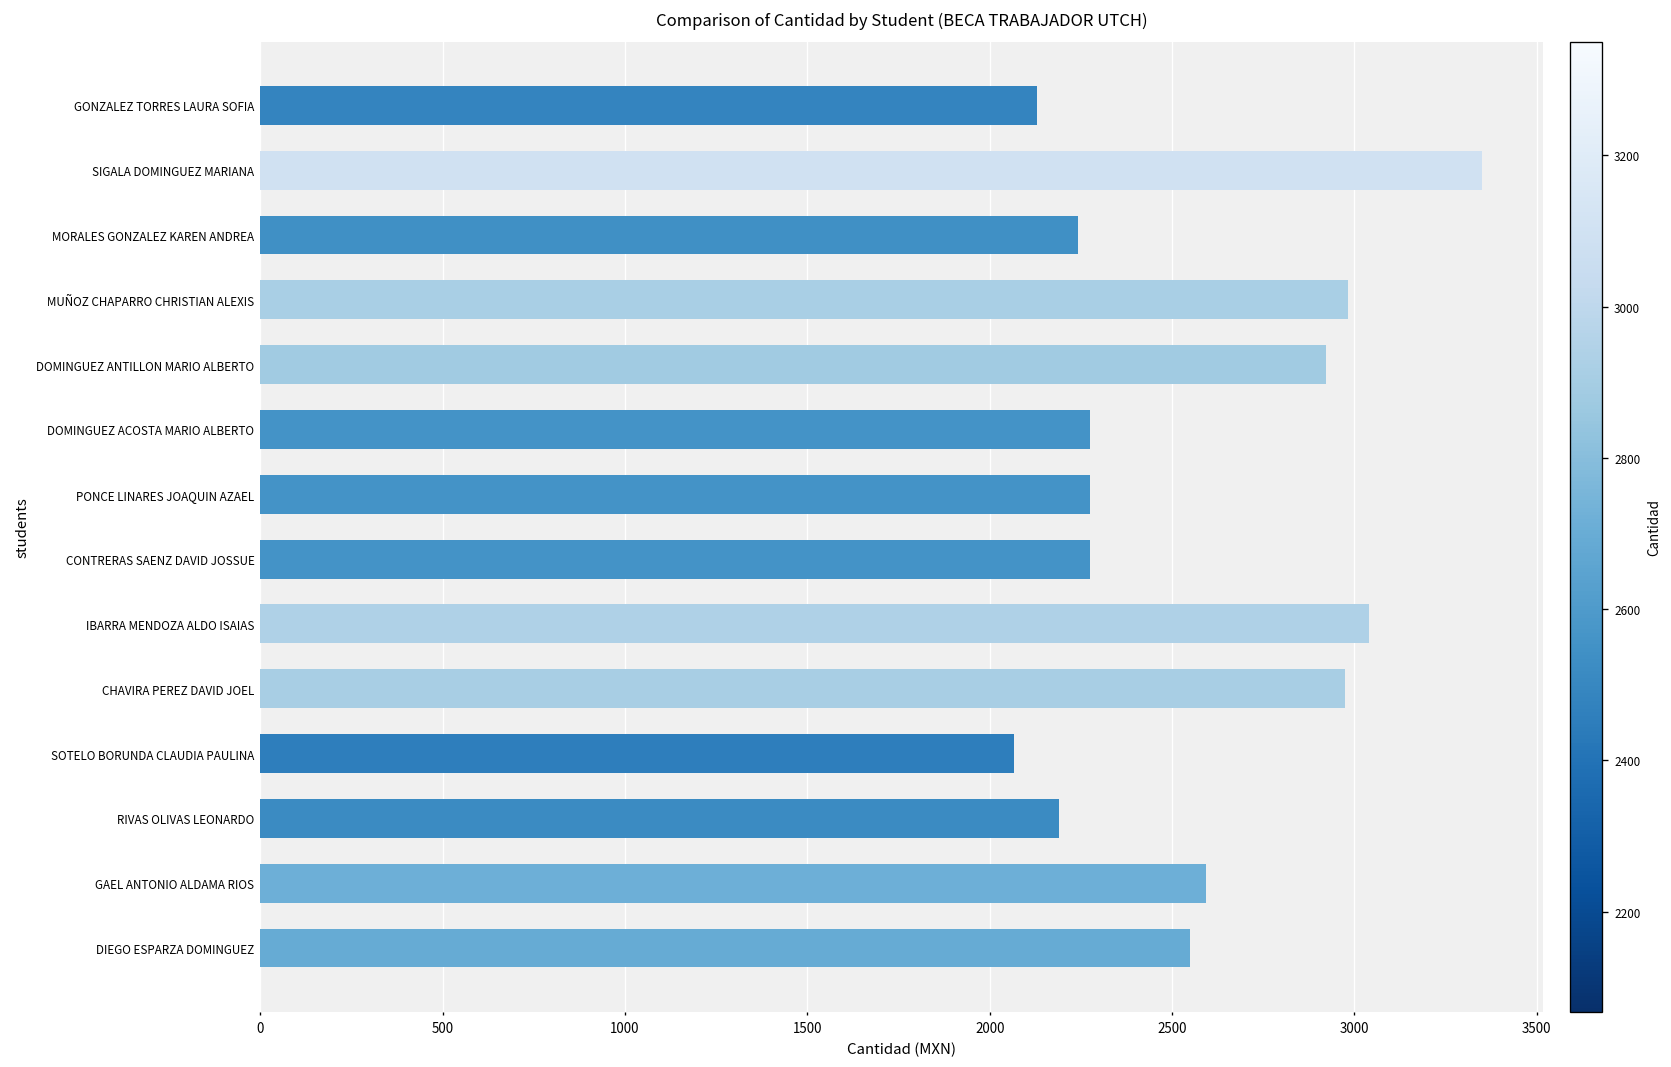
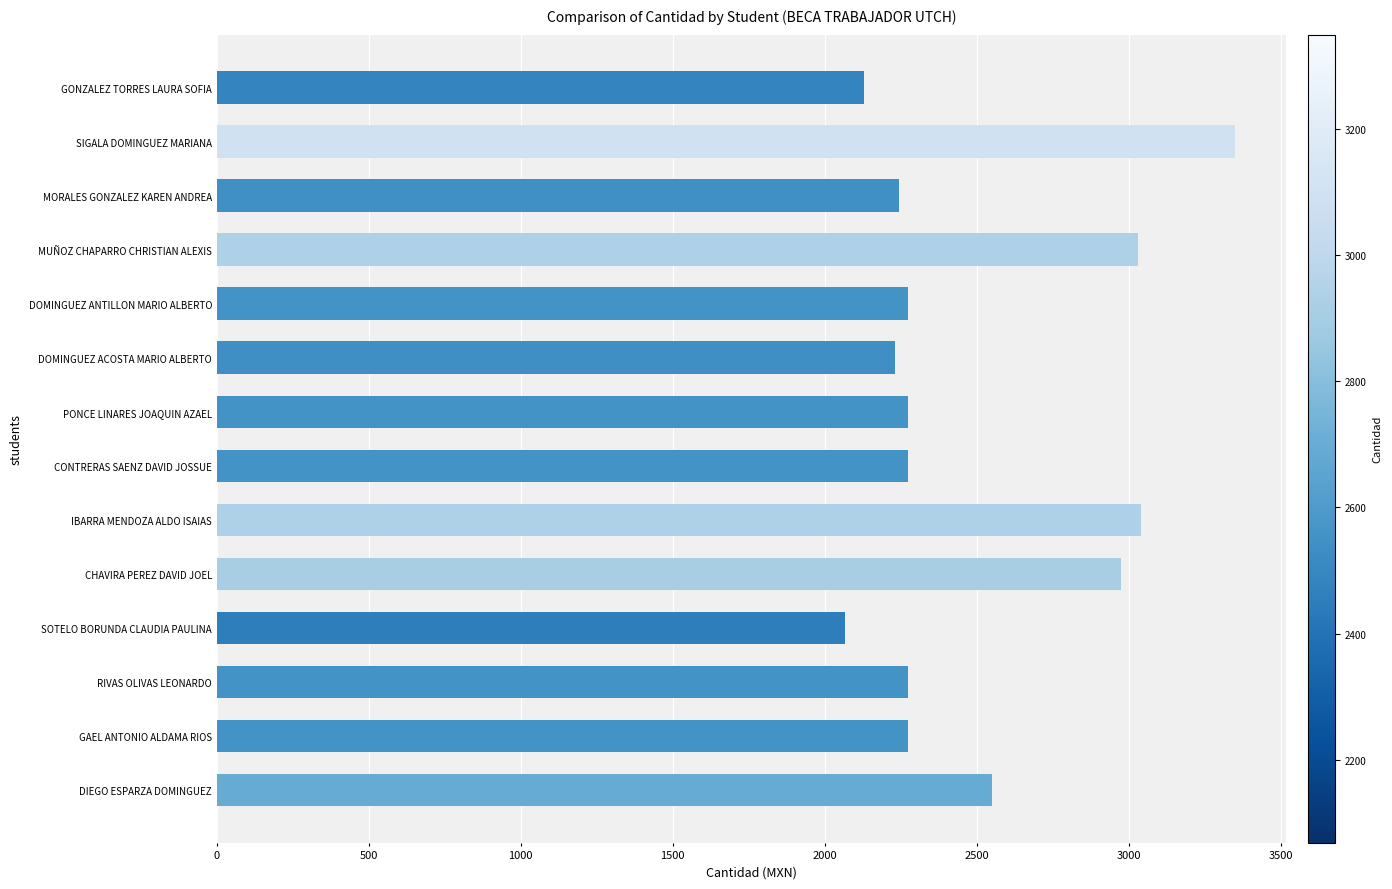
  {
    "GONZALEZ TORRES LAURA SOFIA": 2130,
    "SIGALA DOMINGUEZ MARIANA": 3350,
    "MORALES GONZALEZ KAREN ANDREA": 2240,
-   "MUÑOZ CHAPARRO CHRISTIAN ALEXIS": 2980,
-   "DOMINGUEZ ANTILLON MARIO ALBERTO": 2920,
-   "DOMINGUEZ ACOSTA MARIO ALBERTO": 2280,
+   "MUÑOZ CHAPARRO CHRISTIAN ALEXIS": 3030,
+   "DOMINGUEZ ANTILLON MARIO ALBERTO": 2280,
+   "DOMINGUEZ ACOSTA MARIO ALBERTO": 2230,
    "PONCE LINARES JOAQUIN AZAEL": 2280,
    "CONTRERAS SAENZ DAVID JOSSUE": 2280,
    "IBARRA MENDOZA ALDO ISAIAS": 3040,
    "CHAVIRA PEREZ DAVID JOEL": 2970,
    "SOTELO BORUNDA CLAUDIA PAULINA": 2070,
-   "RIVAS OLIVAS LEONARDO": 2190,
-   "GAEL ANTONIO ALDAMA RIOS": 2590,
+   "RIVAS OLIVAS LEONARDO": 2280,
+   "GAEL ANTONIO ALDAMA RIOS": 2280,
    "DIEGO ESPARZA DOMINGUEZ": 2550
  }
